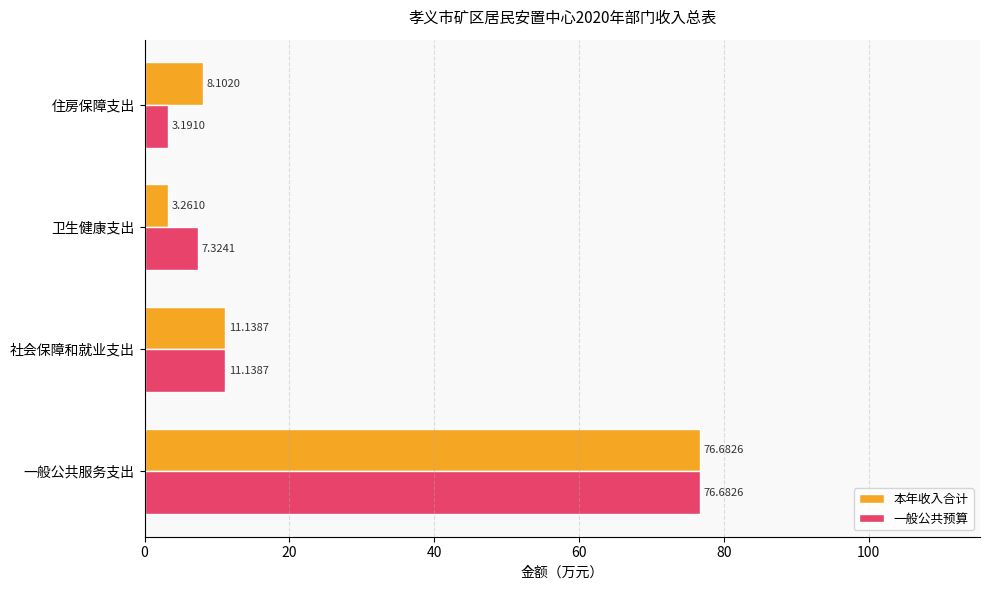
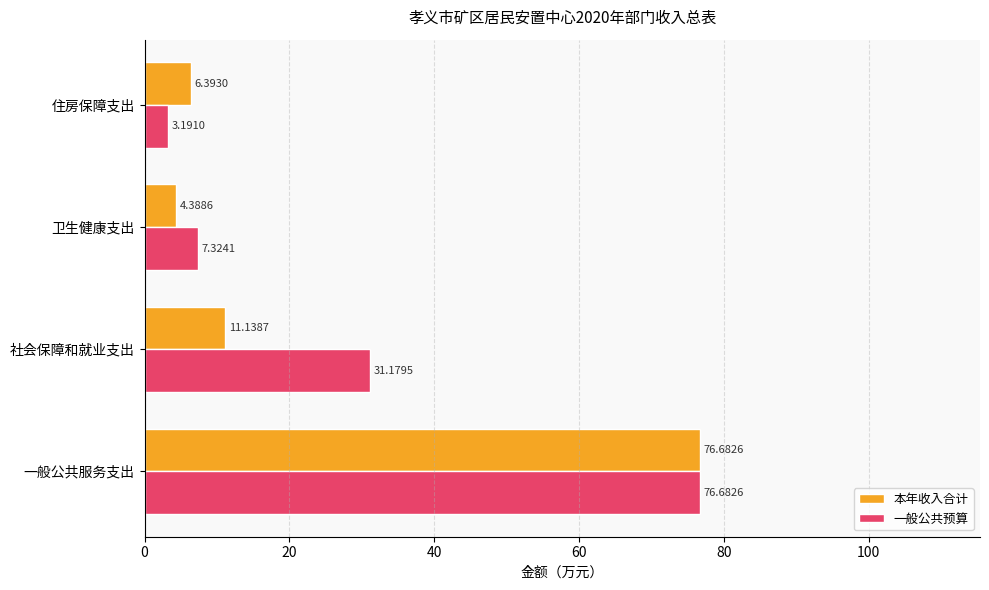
  {
    "本年收入合计": {
-     "住房保障支出": 8.1020,
-     "卫生健康支出": 3.2610,
+     "住房保障支出": 6.3930,
+     "卫生健康支出": 4.3886,
      "社会保障和就业支出": 11.1387,
      "一般公共服务支出": 76.6826
    },
    "一般公共预算": {
      "住房保障支出": 3.1910,
      "卫生健康支出": 7.3241,
-     "社会保障和就业支出": 11.1387,
+     "社会保障和就业支出": 31.1795,
      "一般公共服务支出": 76.6826
    }
  }
